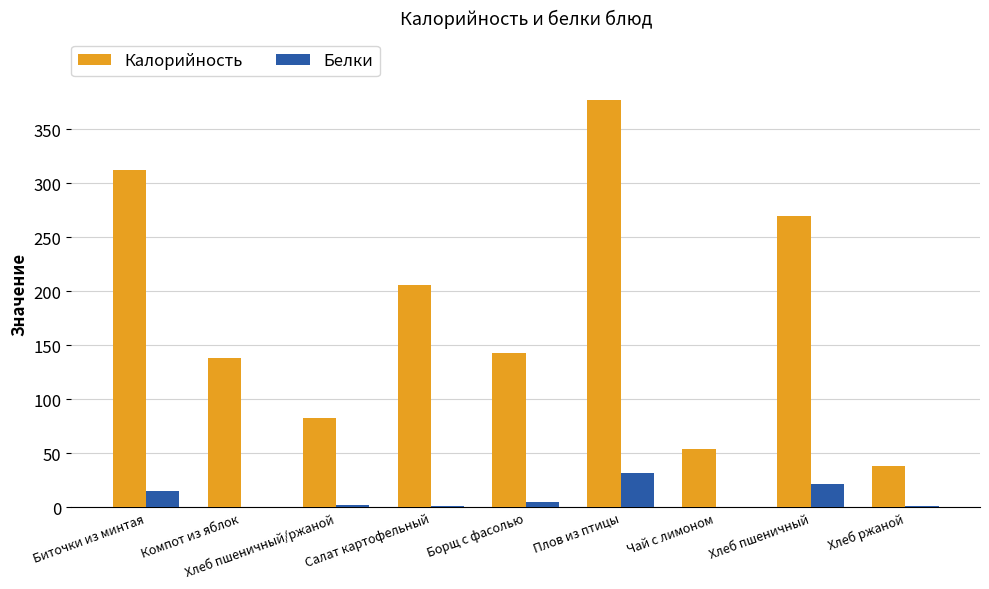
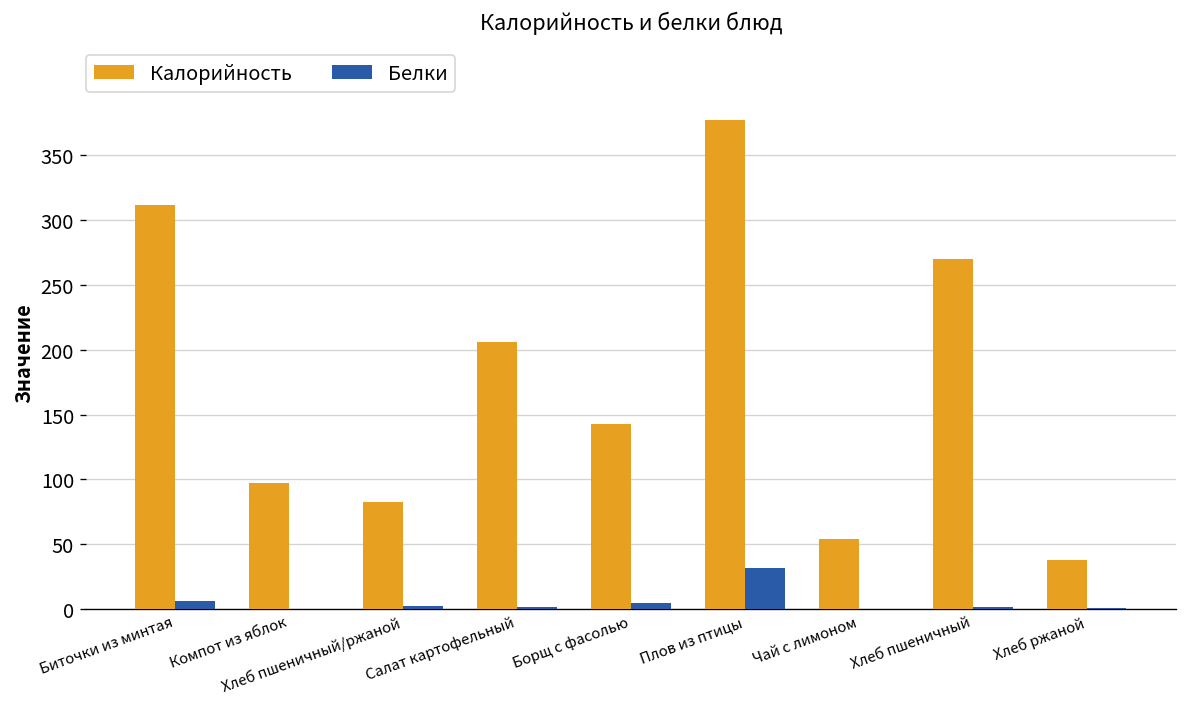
  {
    "Калорийность": {
      "Биточки из минтая": 312,
-     "Компот из яблок": 138,
+     "Компот из яблок": 97,
      "Хлеб пшеничный/ржаной": 83,
      "Салат картофельный": 206,
      "Борщ с фасолью": 143,
      "Плов из птицы": 377,
      "Чай с лимоном": 54,
      "Хлеб пшеничный": 270,
      "Хлеб ржаной": 38
    },
    "Белки": {
-     "Биточки из минтая": 15,
+     "Биточки из минтая": 6,
      "Хлеб пшеничный/ржаной": 3,
      "Борщ с фасолью": 5,
      "Плов из птицы": 32,
-     "Хлеб пшеничный": 22
+     "Хлеб пшеничный": 2
    }
  }
